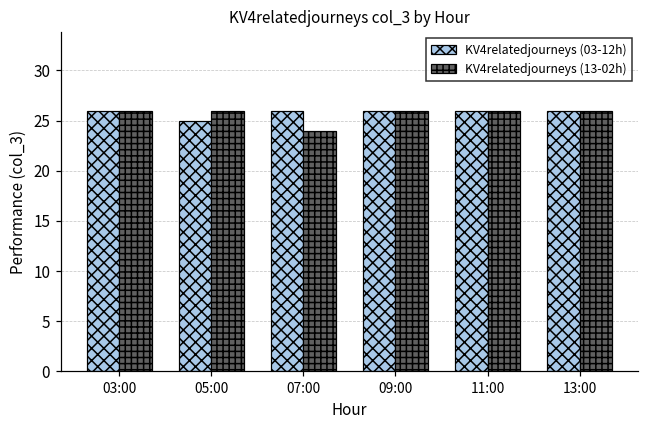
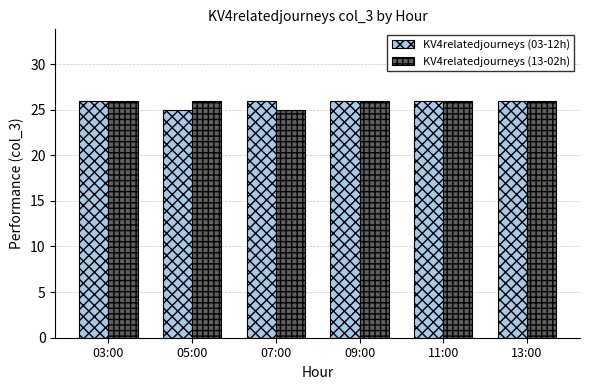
  {
    "KV4relatedjourneys (03-12h)": {
      "03:00": 26,
      "05:00": 25,
      "07:00": 26,
      "09:00": 26,
      "11:00": 26,
      "13:00": 26
    },
    "KV4relatedjourneys (13-02h)": {
      "03:00": 26,
      "05:00": 26,
-     "07:00": 24,
+     "07:00": 25,
      "09:00": 26,
      "11:00": 26,
      "13:00": 26
    }
  }
